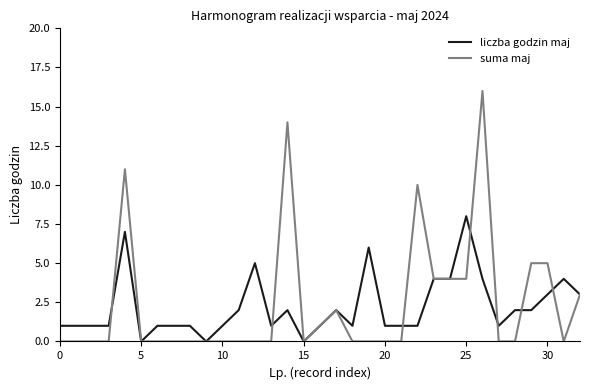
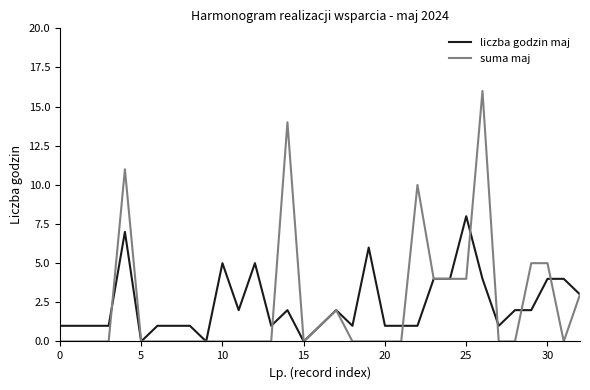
  {
    "liczba godzin maj": {
      "0": 1,
-     "10": 1,
+     "10": 5,
      "20": 1,
      "25": 8,
-     "30": 3
+     "30": 4
    },
    "suma maj": {
      "0": 0,
      "10": 0,
      "20": 0,
      "25": 4,
      "30": 5
    }
  }
